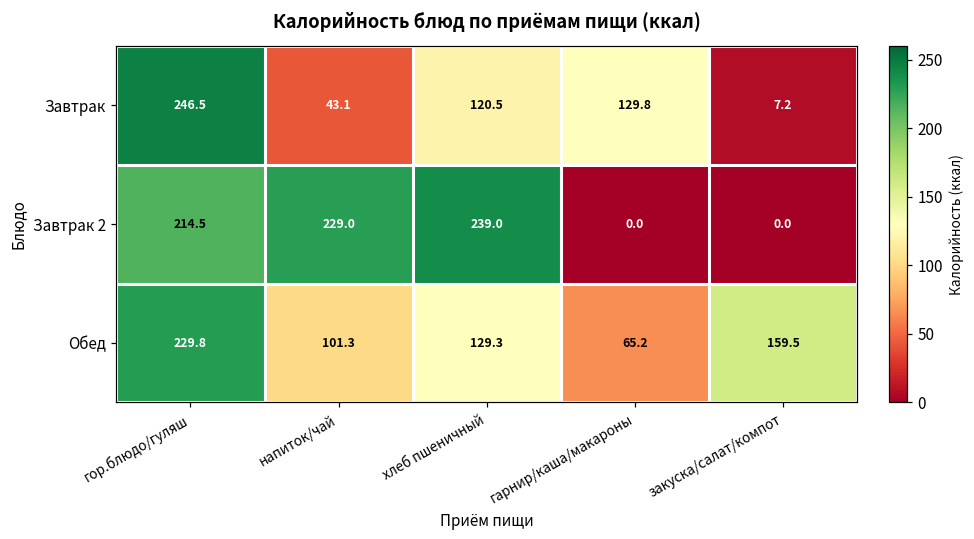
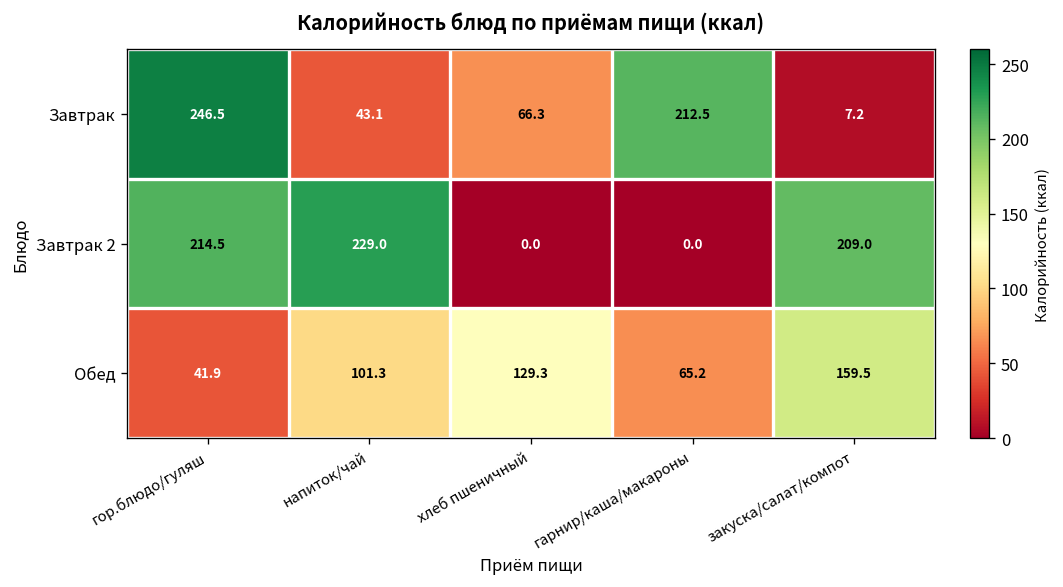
  {
    "Завтрак": {
      "гор.блюдо/гуляш": 246.5,
      "напиток/чай": 43.1,
-     "хлеб пшеничный": 120.5,
-     "гарнир/каша/макароны": 129.8,
+     "хлеб пшеничный": 66.3,
+     "гарнир/каша/макароны": 212.5,
      "закуска/салат/компот": 7.2
    },
    "Завтрак 2": {
      "гор.блюдо/гуляш": 214.5,
      "напиток/чай": 229.0,
-     "хлеб пшеничный": 239.0,
+     "хлеб пшеничный": 0.0,
      "гарнир/каша/макароны": 0.0,
-     "закуска/салат/компот": 0.0
+     "закуска/салат/компот": 209.0
    },
    "Обед": {
-     "гор.блюдо/гуляш": 229.8,
+     "гор.блюдо/гуляш": 41.9,
      "напиток/чай": 101.3,
      "хлеб пшеничный": 129.3,
      "гарнир/каша/макароны": 65.2,
      "закуска/салат/компот": 159.5
    }
  }
